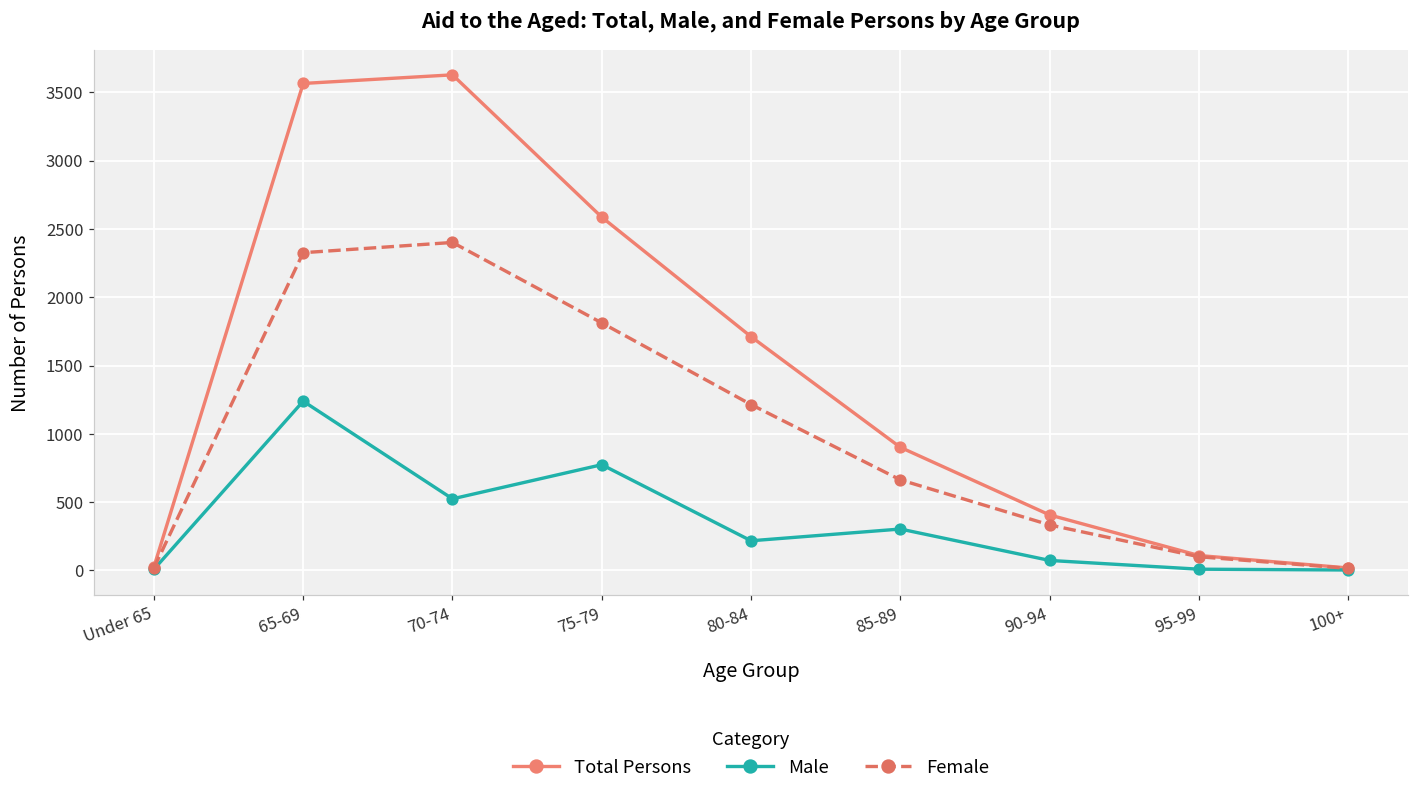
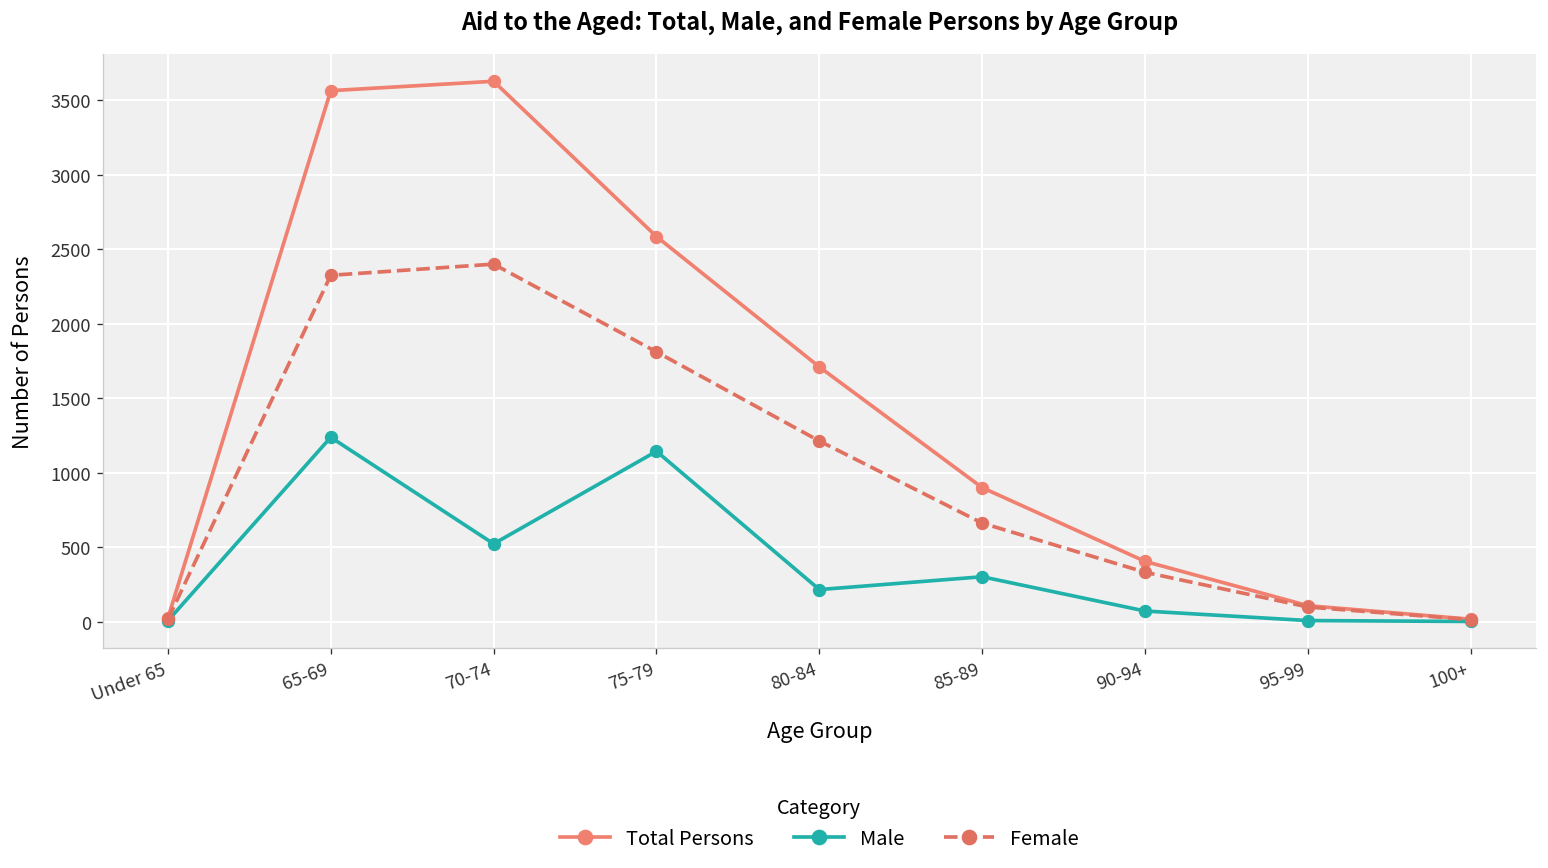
  {
    "Male": {
      "65-69": 1240,
      "70-74": 520,
-     "75-79": 770,
+     "75-79": 1150,
      "80-84": 220,
      "85-89": 300,
      "90-94": 70,
      "95-99": 10
    }
  }
